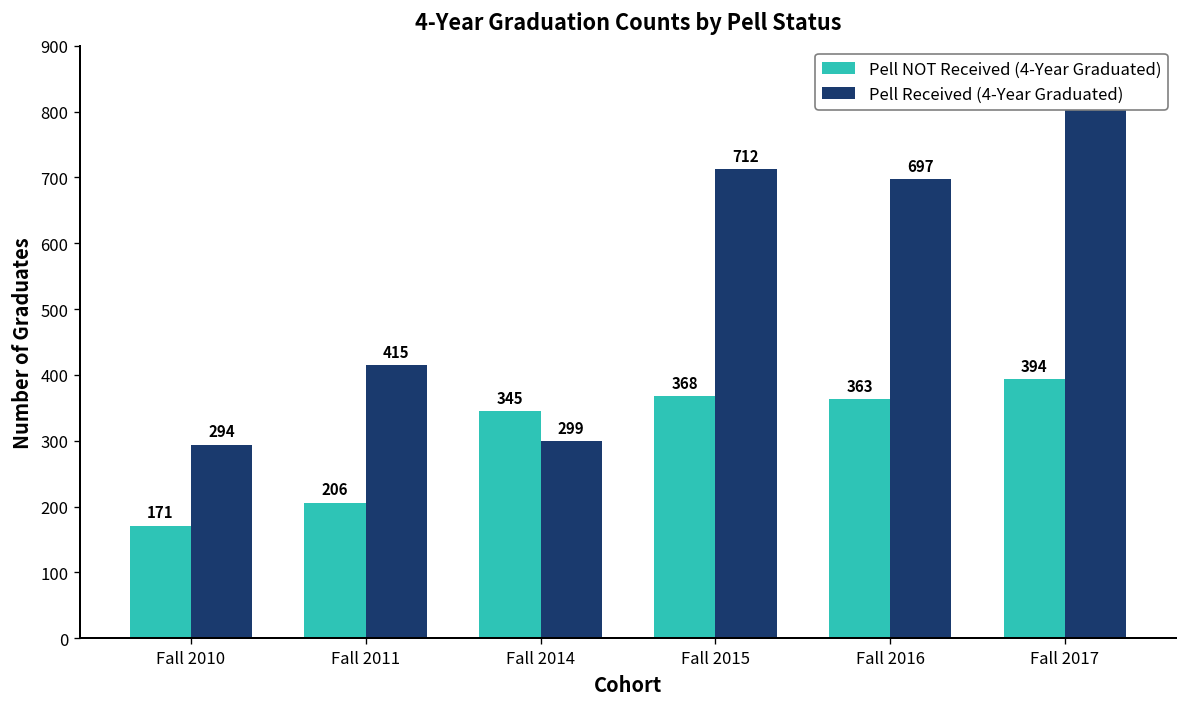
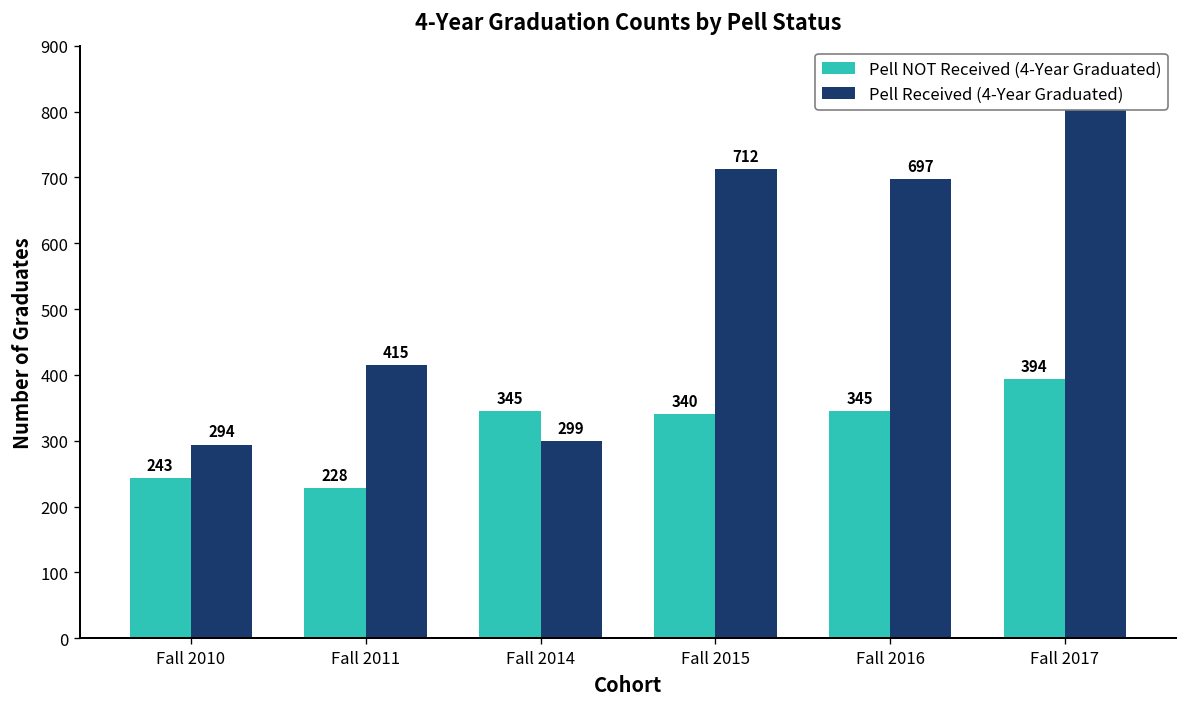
  {
    "Pell NOT Received (4-Year Graduated)": {
-     "Fall 2010": 171,
-     "Fall 2011": 206,
+     "Fall 2010": 243,
+     "Fall 2011": 228,
      "Fall 2014": 345,
-     "Fall 2015": 368,
-     "Fall 2016": 363,
+     "Fall 2015": 340,
+     "Fall 2016": 345,
      "Fall 2017": 394
    },
    "Pell Received (4-Year Graduated)": {
      "Fall 2010": 294,
      "Fall 2011": 415,
      "Fall 2014": 299,
      "Fall 2015": 712,
      "Fall 2016": 697
    }
  }
